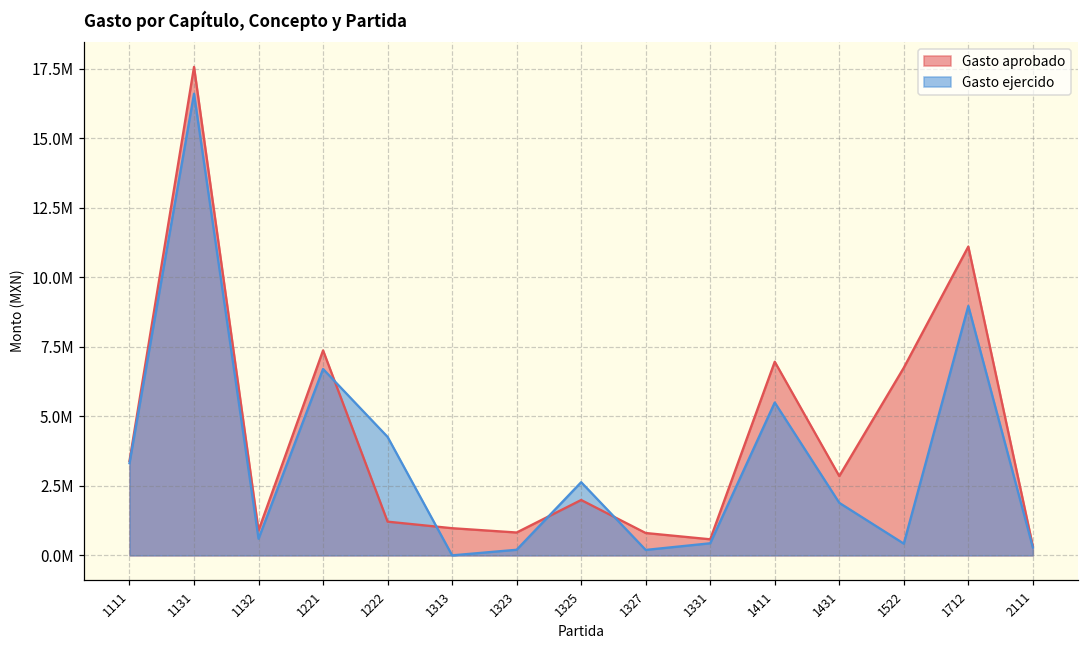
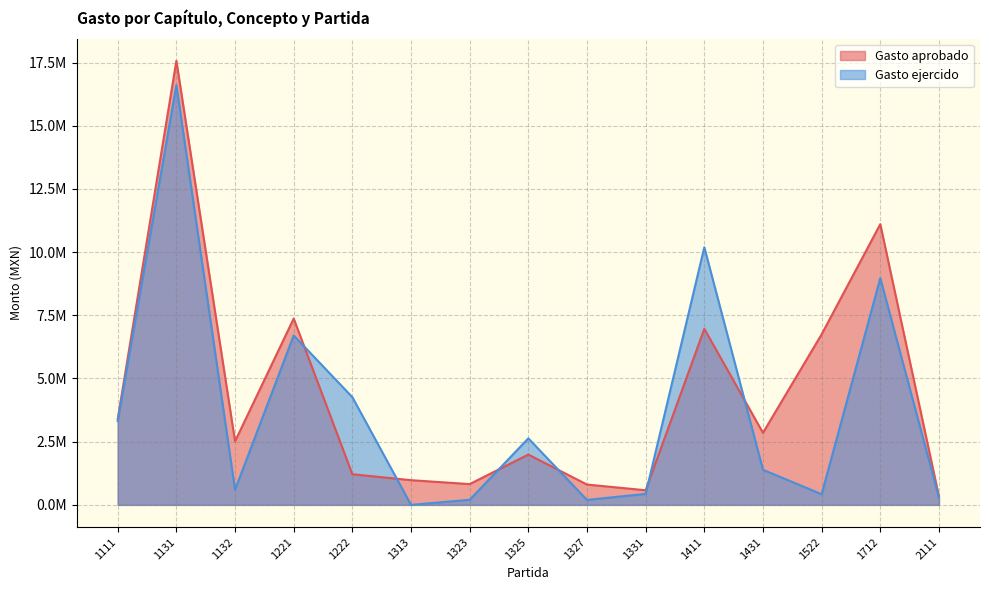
  {
    "Gasto aprobado": {
      "1131": 17600000,
-     "1132": 900000,
+     "1132": 2500000,
      "1221": 7400000,
      "1222": 1200000,
      "1313": 1000000,
      "1323": 800000,
      "1325": 2000000,
      "1327": 800000,
      "1331": 600000,
      "1411": 7000000,
      "1431": 2900000,
      "1522": 6700000,
      "1712": 11100000
    },
    "Gasto ejercido": {
      "1131": 16600000,
      "1132": 600000,
      "1221": 6700000,
      "1222": 4300000,
      "1313": 0,
      "1323": 200000,
      "1325": 2600000,
      "1327": 200000,
      "1331": 400000,
-     "1411": 5500000,
-     "1431": 1900000,
+     "1411": 10200000,
+     "1431": 1400000,
      "1522": 400000,
      "1712": 9000000
    }
  }
